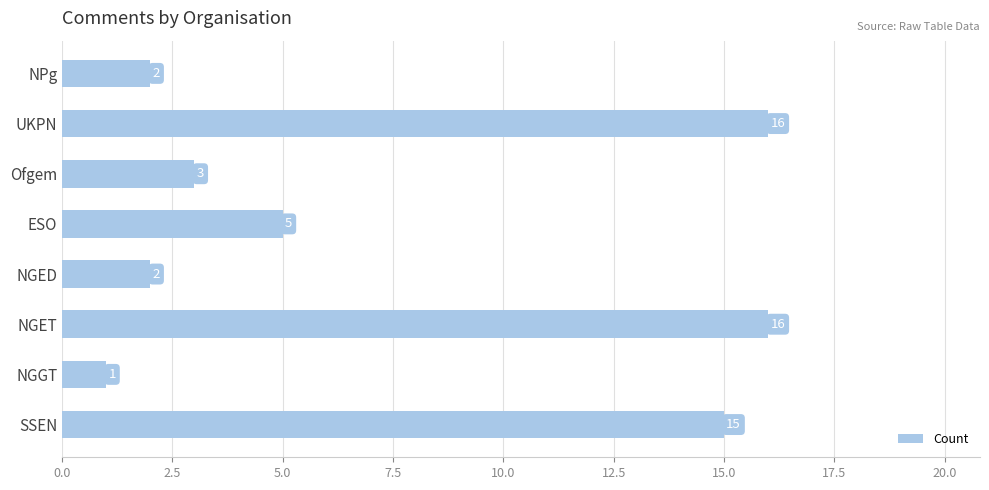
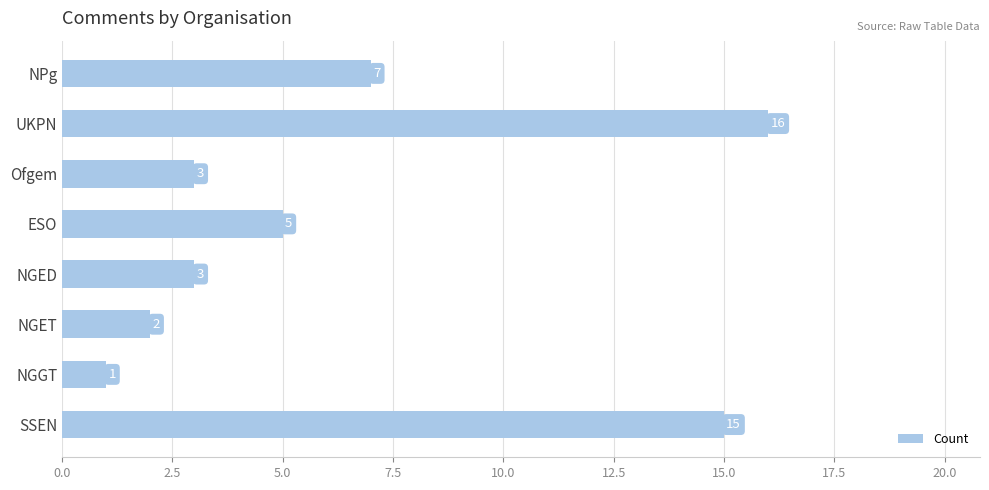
  {
-   "NPg": 2,
-   "NGED": 2,
-   "NGET": 16
+   "NPg": 7,
+   "NGED": 3,
+   "NGET": 2
  }
